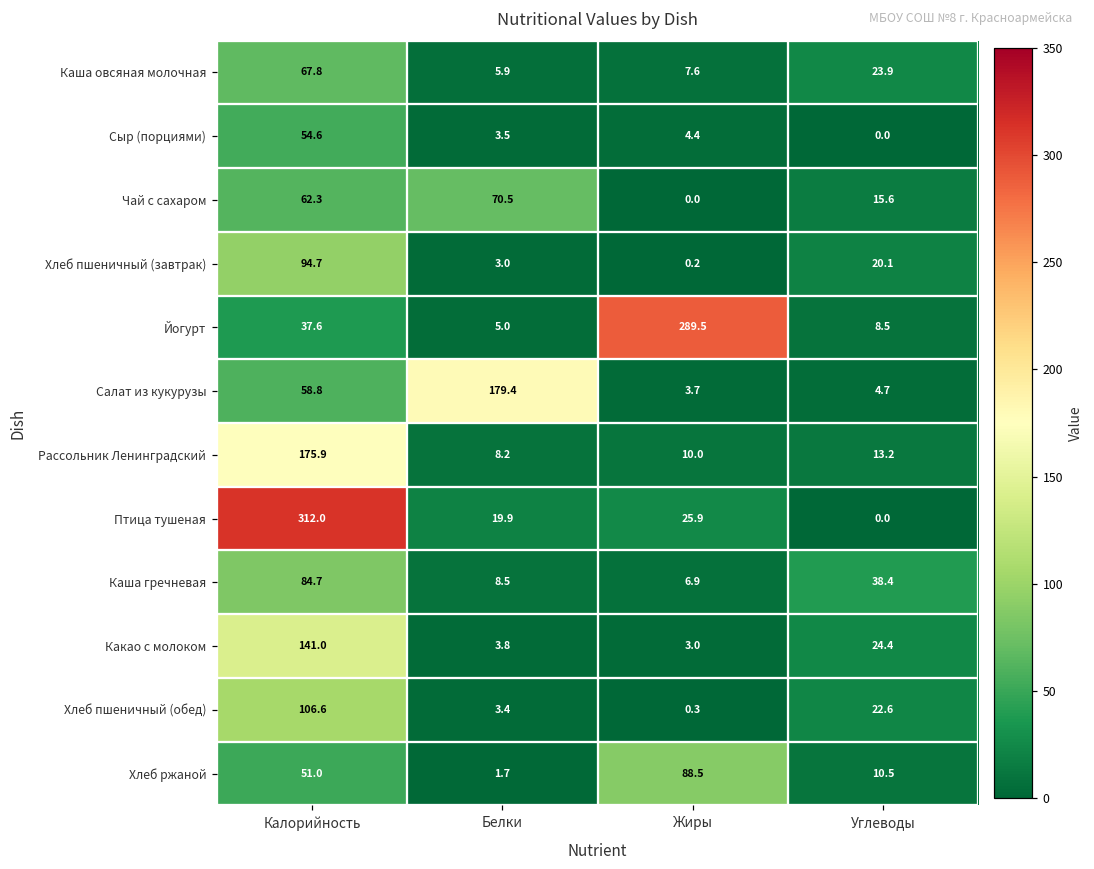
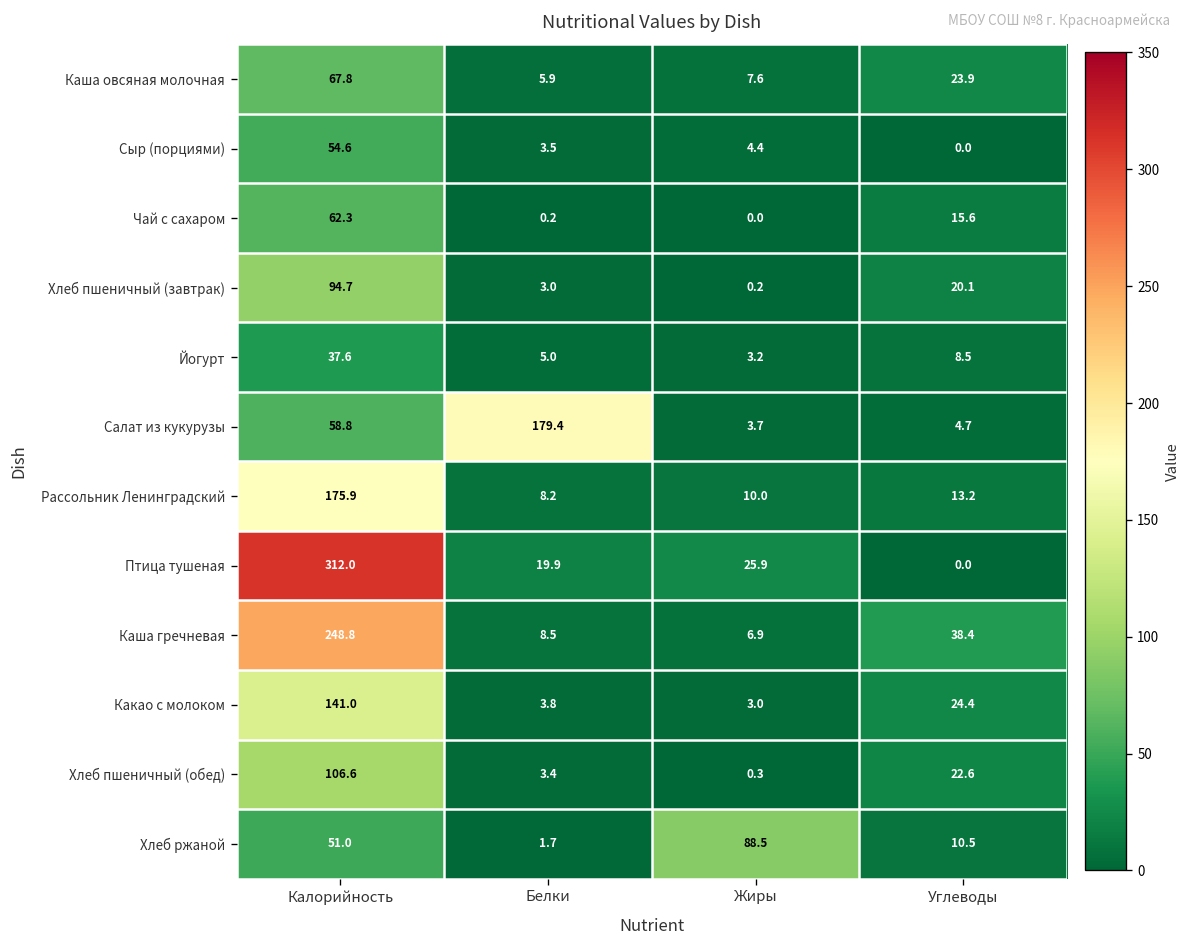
  {
    "Каша овсяная молочная": {
      "Калорийность": 67.8,
      "Белки": 5.9,
      "Жиры": 7.6,
      "Углеводы": 23.9
    },
    "Сыр (порциями)": {
      "Калорийность": 54.6,
      "Белки": 3.5,
      "Жиры": 4.4,
      "Углеводы": 0.0
    },
    "Чай с сахаром": {
      "Калорийность": 62.3,
-     "Белки": 70.5,
+     "Белки": 0.2,
      "Жиры": 0.0,
      "Углеводы": 15.6
    },
    "Хлеб пшеничный (завтрак)": {
      "Калорийность": 94.7,
      "Белки": 3.0,
      "Жиры": 0.2,
      "Углеводы": 20.1
    },
    "Йогурт": {
      "Калорийность": 37.6,
      "Белки": 5.0,
-     "Жиры": 289.5,
+     "Жиры": 3.2,
      "Углеводы": 8.5
    },
    "Салат из кукурузы": {
      "Калорийность": 58.8,
      "Белки": 179.4,
      "Жиры": 3.7,
      "Углеводы": 4.7
    },
    "Рассольник Ленинградский": {
      "Калорийность": 175.9,
      "Белки": 8.2,
      "Жиры": 10.0,
      "Углеводы": 13.2
    },
    "Птица тушеная": {
      "Калорийность": 312.0,
      "Белки": 19.9,
      "Жиры": 25.9,
      "Углеводы": 0.0
    },
    "Каша гречневая": {
-     "Калорийность": 84.7,
+     "Калорийность": 248.8,
      "Белки": 8.5,
      "Жиры": 6.9,
      "Углеводы": 38.4
    },
    "Какао с молоком": {
      "Калорийность": 141.0,
      "Белки": 3.8,
      "Жиры": 3.0,
      "Углеводы": 24.4
    },
    "Хлеб пшеничный (обед)": {
      "Калорийность": 106.6,
      "Белки": 3.4,
      "Жиры": 0.3,
      "Углеводы": 22.6
    },
    "Хлеб ржаной": {
      "Калорийность": 51.0,
      "Белки": 1.7,
      "Жиры": 88.5,
      "Углеводы": 10.5
    }
  }
